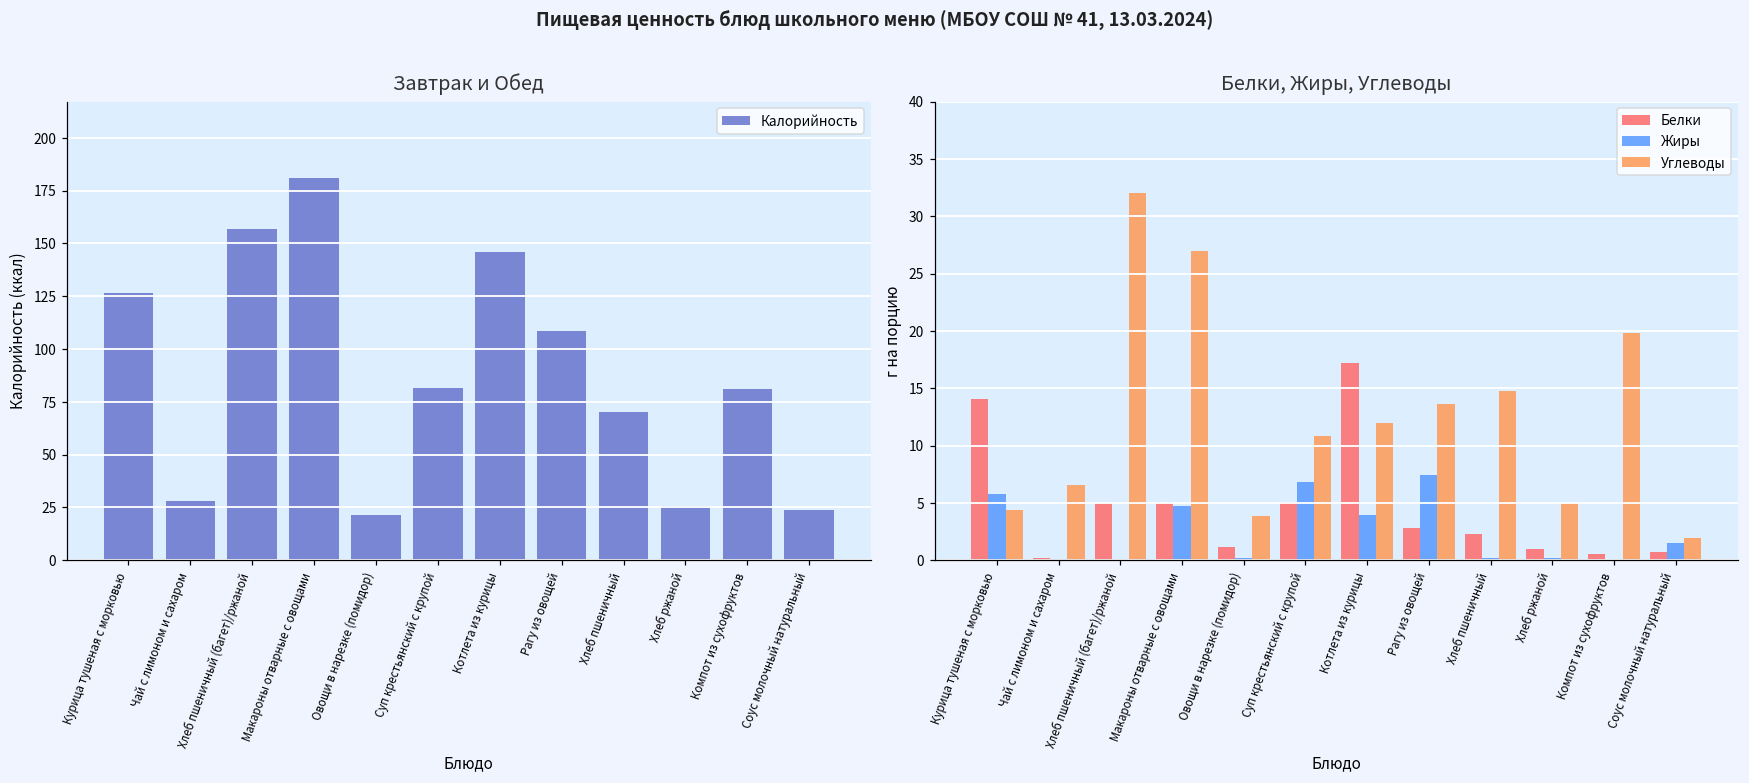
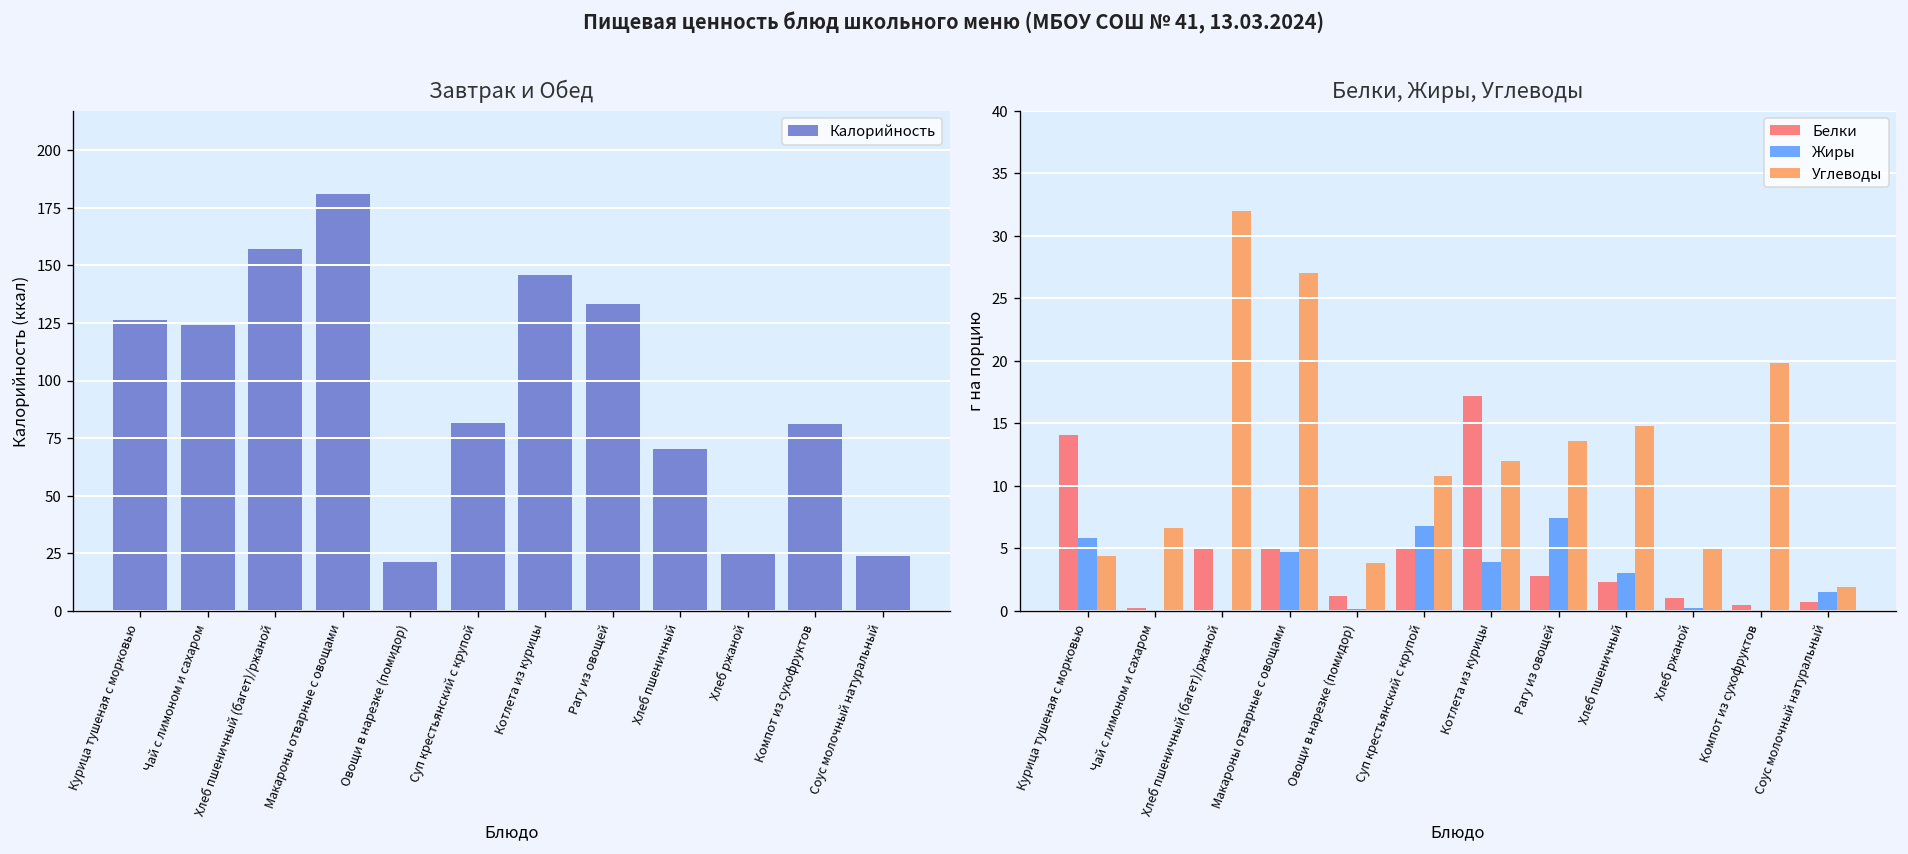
  {
    "Завтрак и Обед": {
      "Курица тушеная с морковью": 126,
-     "Чай с лимоном и сахаром": 28,
+     "Чай с лимоном и сахаром": 124,
      "Хлеб пшеничный (багет)/ржаной": 157,
      "Макароны отварные с овощами": 181,
      "Овощи в нарезке (помидор)": 21,
      "Суп крестьянский с крупой": 81,
      "Котлета из курицы": 146,
-     "Рагу из овощей": 109,
+     "Рагу из овощей": 133,
      "Хлеб пшеничный": 70,
      "Хлеб ржаной": 26,
      "Компот из сухофруктов": 81,
      "Соус молочный натуральный": 24
    },
    "Белки, Жиры, Углеводы": {
      "Жиры": {
        "Курица тушеная с морковью": 5.8,
        "Хлеб пшеничный (багет)/ржаной": 0.0,
        "Макароны отварные с овощами": 4.7,
        "Суп крестьянский с крупой": 6.8,
        "Котлета из курицы": 3.9,
        "Рагу из овощей": 7.4,
-       "Хлеб пшеничный": 0.2,
+       "Хлеб пшеничный": 3.0,
        "Компот из сухофруктов": 0.0,
        "Соус молочный натуральный": 1.5
      }
    }
  }
